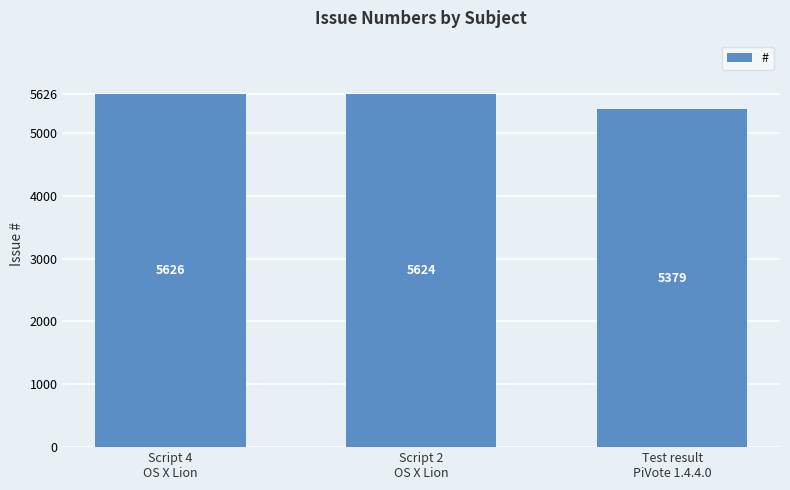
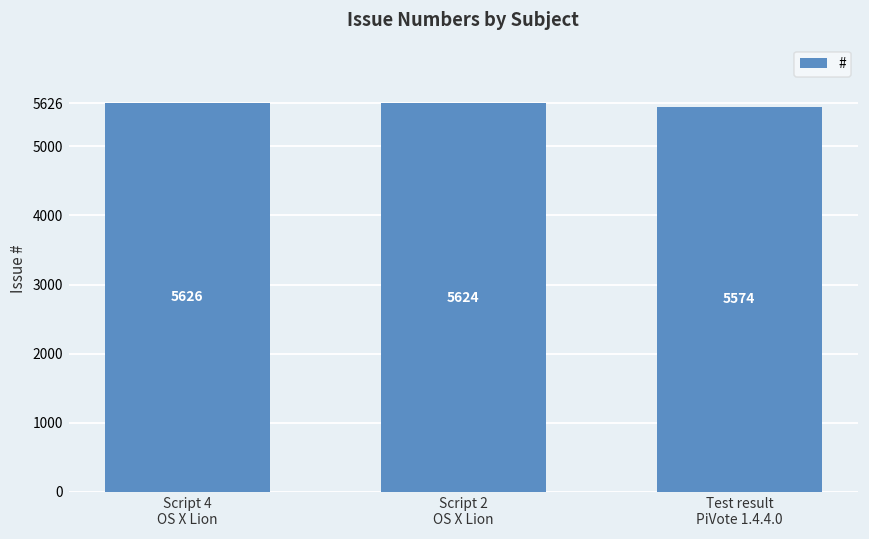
  {
    "Script 4 OS X Lion": 5626,
    "Script 2 OS X Lion": 5624,
-   "Test result PiVote 1.4.4.0": 5379
+   "Test result PiVote 1.4.4.0": 5574
  }
